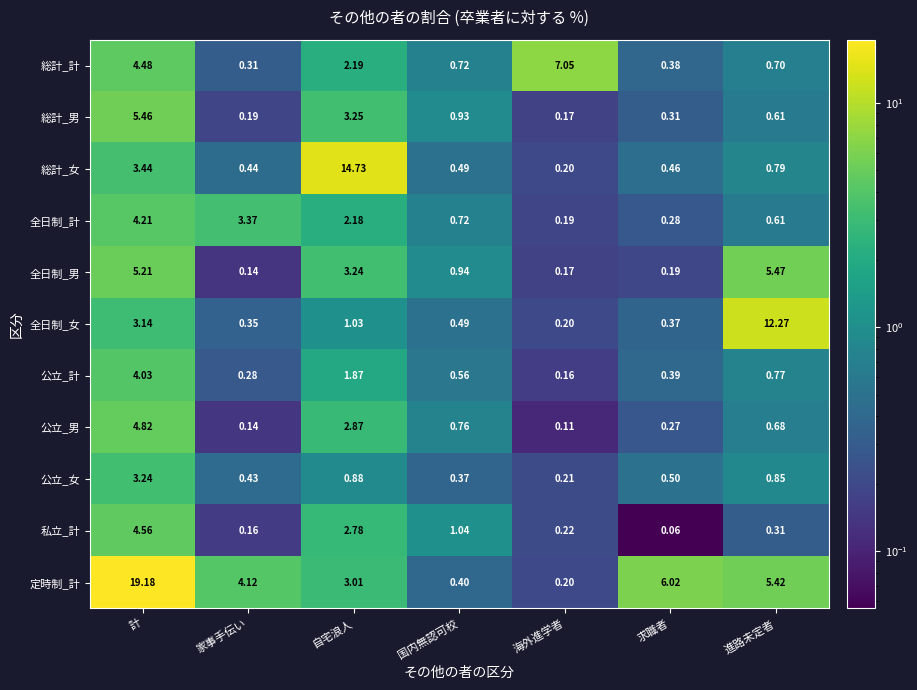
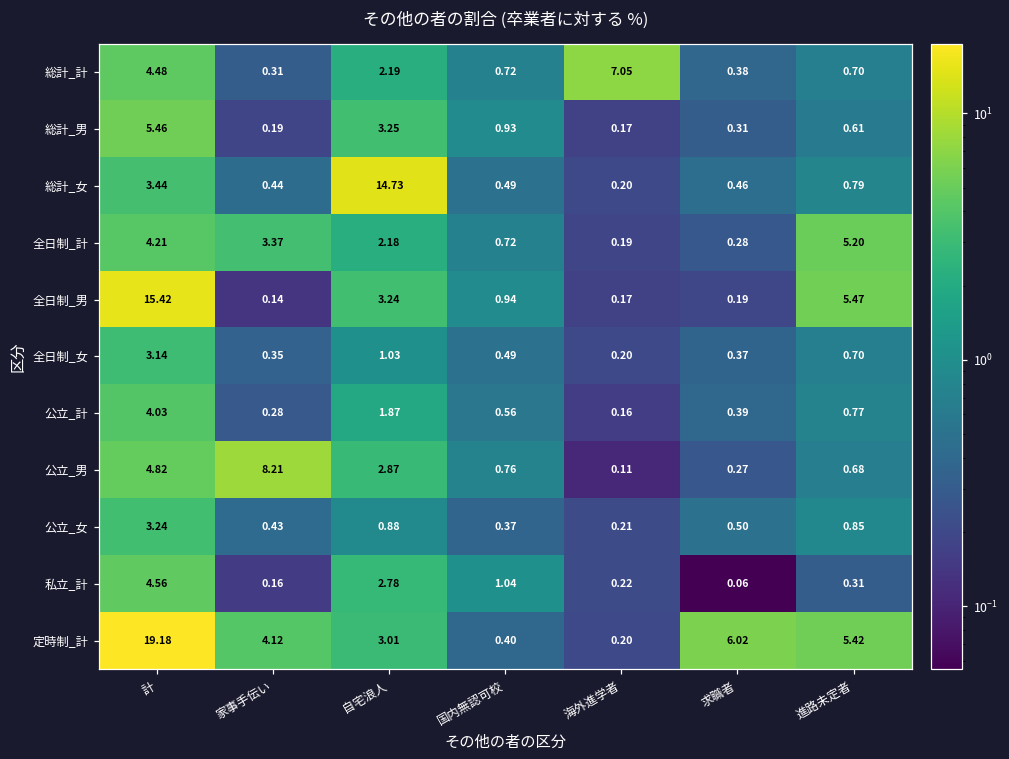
  {
    "総計_計": {
      "計": 4.48,
      "家事手伝い": 0.31,
      "自宅浪人": 2.19,
      "国内無認可校": 0.72,
      "海外進学者": 7.05,
      "求職者": 0.38,
      "進路未定者": 0.70
    },
    "総計_男": {
      "計": 5.46,
      "家事手伝い": 0.19,
      "自宅浪人": 3.25,
      "国内無認可校": 0.93,
      "海外進学者": 0.17,
      "求職者": 0.31,
      "進路未定者": 0.61
    },
    "総計_女": {
      "計": 3.44,
      "家事手伝い": 0.44,
      "自宅浪人": 14.73,
      "国内無認可校": 0.49,
      "海外進学者": 0.20,
      "求職者": 0.46,
      "進路未定者": 0.79
    },
    "全日制_計": {
      "計": 4.21,
      "家事手伝い": 3.37,
      "自宅浪人": 2.18,
      "国内無認可校": 0.72,
      "海外進学者": 0.19,
      "求職者": 0.28,
-     "進路未定者": 0.61
+     "進路未定者": 5.20
    },
    "全日制_男": {
-     "計": 5.21,
+     "計": 15.42,
      "家事手伝い": 0.14,
      "自宅浪人": 3.24,
      "国内無認可校": 0.94,
      "海外進学者": 0.17,
      "求職者": 0.19,
      "進路未定者": 5.47
    },
    "全日制_女": {
      "計": 3.14,
      "家事手伝い": 0.35,
      "自宅浪人": 1.03,
      "国内無認可校": 0.49,
      "海外進学者": 0.20,
      "求職者": 0.37,
-     "進路未定者": 12.27
+     "進路未定者": 0.70
    },
    "公立_計": {
      "計": 4.03,
      "家事手伝い": 0.28,
      "自宅浪人": 1.87,
      "国内無認可校": 0.56,
      "海外進学者": 0.16,
      "求職者": 0.39,
      "進路未定者": 0.77
    },
    "公立_男": {
      "計": 4.82,
-     "家事手伝い": 0.14,
+     "家事手伝い": 8.21,
      "自宅浪人": 2.87,
      "国内無認可校": 0.76,
      "海外進学者": 0.11,
      "求職者": 0.27,
      "進路未定者": 0.68
    },
    "公立_女": {
      "計": 3.24,
      "家事手伝い": 0.43,
      "自宅浪人": 0.88,
      "国内無認可校": 0.37,
      "海外進学者": 0.21,
      "求職者": 0.50,
      "進路未定者": 0.85
    },
    "私立_計": {
      "計": 4.56,
      "家事手伝い": 0.16,
      "自宅浪人": 2.78,
      "国内無認可校": 1.04,
      "海外進学者": 0.22,
      "求職者": 0.06,
      "進路未定者": 0.31
    },
    "定時制_計": {
      "計": 19.18,
      "家事手伝い": 4.12,
      "自宅浪人": 3.01,
      "国内無認可校": 0.40,
      "海外進学者": 0.20,
      "求職者": 6.02,
      "進路未定者": 5.42
    }
  }
